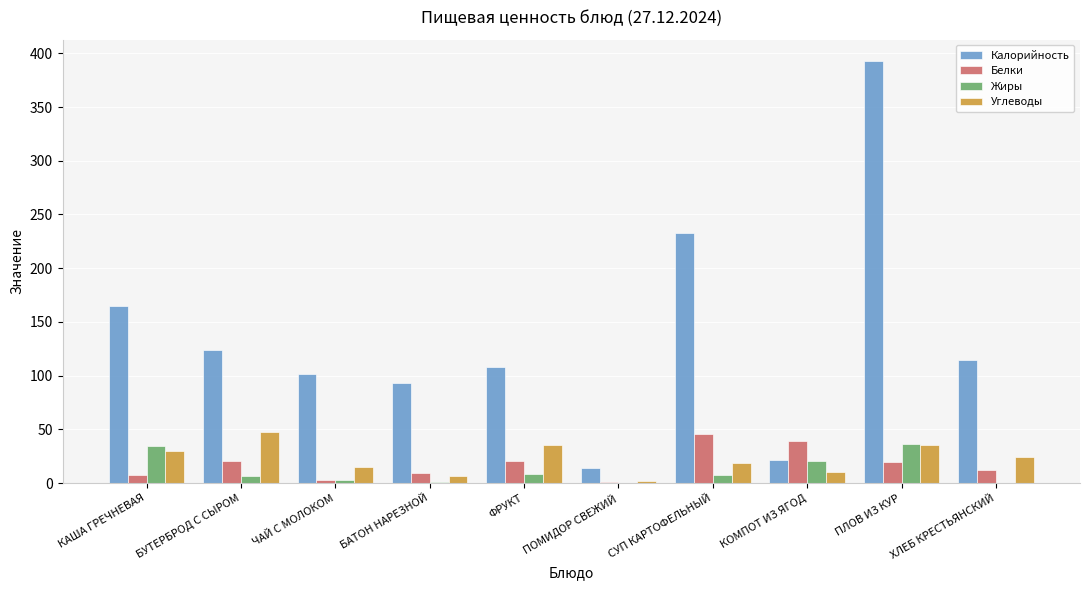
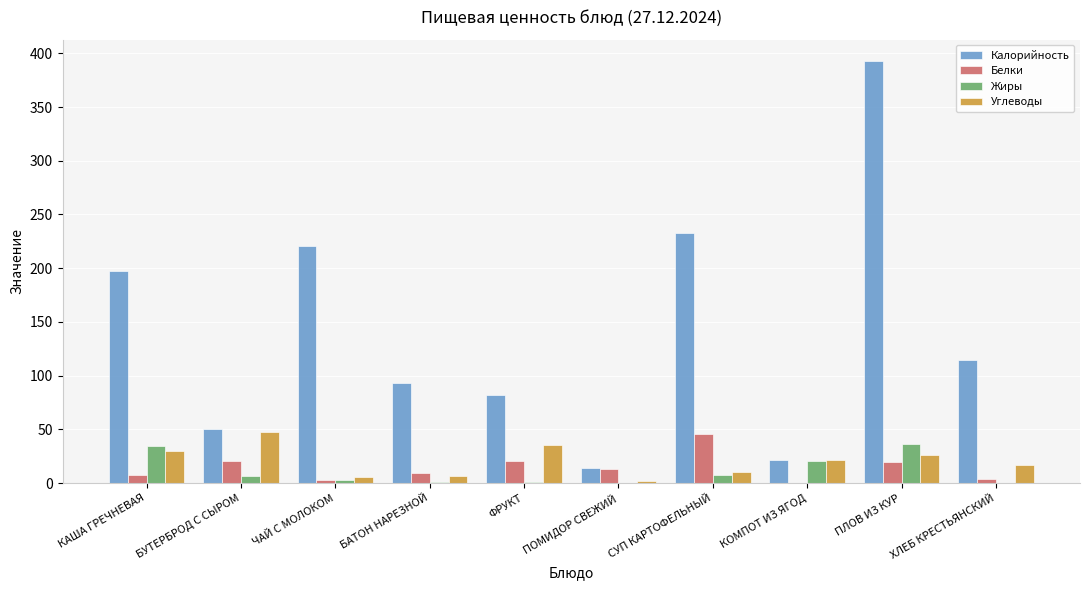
  {
    "Калорийность": {
-     "КАША ГРЕЧНЕВАЯ": 165,
-     "БУТЕРБРОД С СЫРОМ": 124,
-     "ЧАЙ С МОЛОКОМ": 102,
+     "КАША ГРЕЧНЕВАЯ": 197,
+     "БУТЕРБРОД С СЫРОМ": 50,
+     "ЧАЙ С МОЛОКОМ": 221,
      "БАТОН НАРЕЗНОЙ": 93,
-     "ФРУКТ": 108,
+     "ФРУКТ": 82,
      "ПОМИДОР СВЕЖИЙ": 14,
      "СУП КАРТОФЕЛЬНЫЙ": 233,
      "КОМПОТ ИЗ ЯГОД": 22,
      "ПЛОВ ИЗ КУР": 393,
      "ХЛЕБ КРЕСТЬЯНСКИЙ": 115
    },
    "Белки": {
      "КАША ГРЕЧНЕВАЯ": 7,
      "БУТЕРБРОД С СЫРОМ": 20,
      "ЧАЙ С МОЛОКОМ": 3,
      "БАТОН НАРЕЗНОЙ": 10,
      "ФРУКТ": 21,
-     "ПОМИДОР СВЕЖИЙ": 1,
+     "ПОМИДОР СВЕЖИЙ": 14,
      "СУП КАРТОФЕЛЬНЫЙ": 46,
-     "КОМПОТ ИЗ ЯГОД": 40,
+     "КОМПОТ ИЗ ЯГОД": 0,
      "ПЛОВ ИЗ КУР": 20,
-     "ХЛЕБ КРЕСТЬЯНСКИЙ": 12
+     "ХЛЕБ КРЕСТЬЯНСКИЙ": 4
    },
    "Жиры": {
      "КАША ГРЕЧНЕВАЯ": 35,
      "БУТЕРБРОД С СЫРОМ": 7,
      "ЧАЙ С МОЛОКОМ": 3,
-     "ФРУКТ": 9,
+     "ФРУКТ": 1,
      "СУП КАРТОФЕЛЬНЫЙ": 8,
      "КОМПОТ ИЗ ЯГОД": 21,
      "ПЛОВ ИЗ КУР": 37
    },
    "Углеводы": {
      "КАША ГРЕЧНЕВАЯ": 30,
      "БУТЕРБРОД С СЫРОМ": 48,
-     "ЧАЙ С МОЛОКОМ": 15,
+     "ЧАЙ С МОЛОКОМ": 5,
      "БАТОН НАРЕЗНОЙ": 7,
      "ФРУКТ": 36,
-     "СУП КАРТОФЕЛЬНЫЙ": 19,
-     "КОМПОТ ИЗ ЯГОД": 10,
-     "ПЛОВ ИЗ КУР": 35,
-     "ХЛЕБ КРЕСТЬЯНСКИЙ": 24
+     "СУП КАРТОФЕЛЬНЫЙ": 10,
+     "КОМПОТ ИЗ ЯГОД": 22,
+     "ПЛОВ ИЗ КУР": 26,
+     "ХЛЕБ КРЕСТЬЯНСКИЙ": 17
    }
  }
